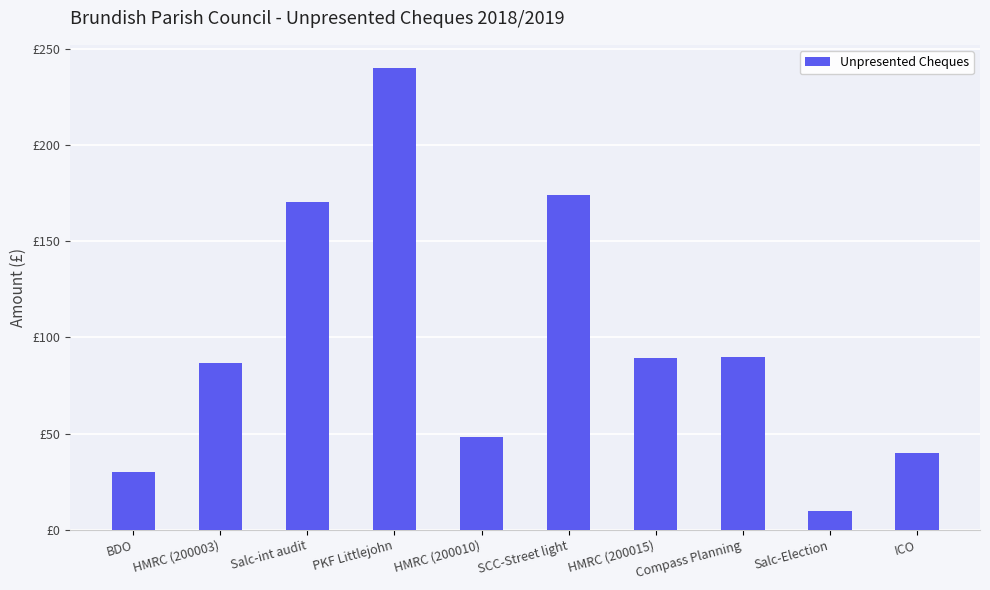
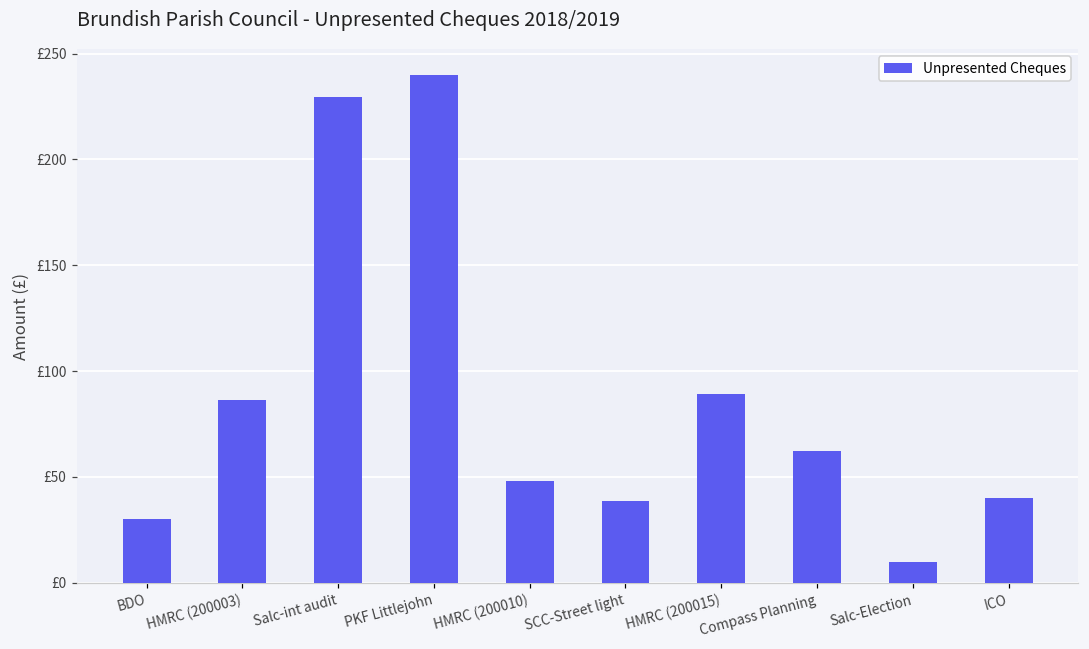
  {
    "BDO": "£30",
    "HMRC (200003)": "£87",
-   "Salc-int audit": "£170",
+   "Salc-int audit": "£230",
    "PKF Littlejohn": "£240",
    "HMRC (200010)": "£48",
-   "SCC-Street light": "£174",
+   "SCC-Street light": "£39",
    "HMRC (200015)": "£89",
-   "Compass Planning": "£90",
+   "Compass Planning": "£62",
    "Salc-Election": "£10",
    "ICO": "£40"
  }
